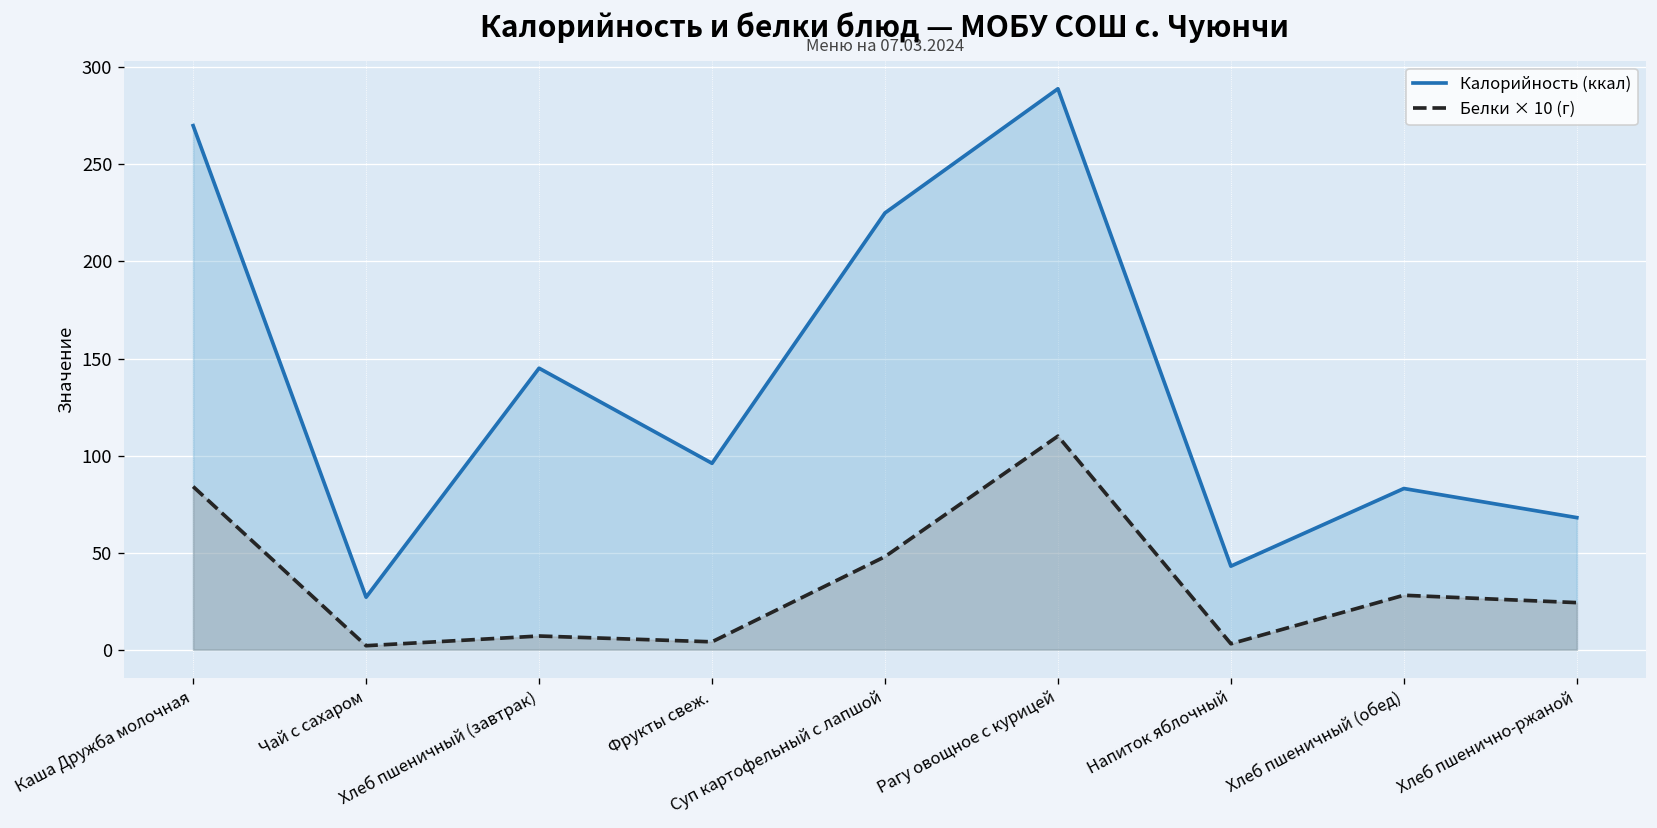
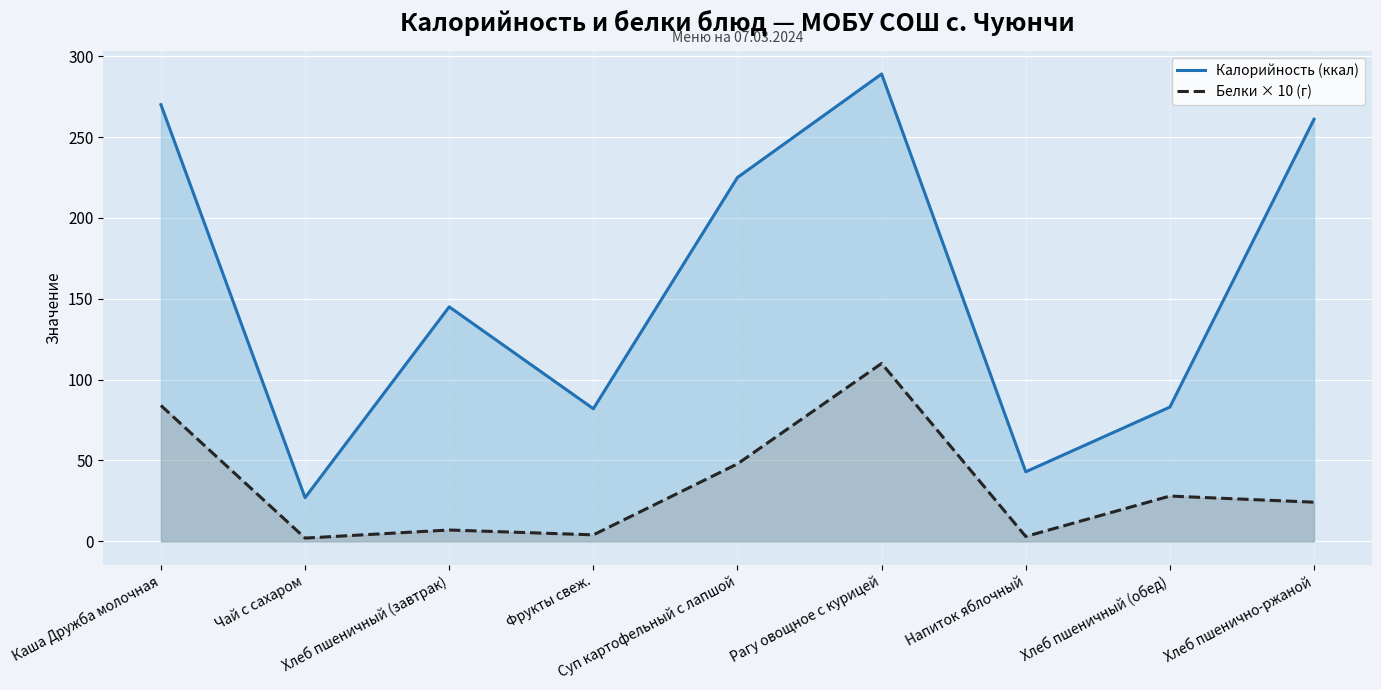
  {
    "Калорийность (ккал)": {
      "Каша Дружба молочная": 270,
      "Чай с сахаром": 27,
      "Хлеб пшеничный (завтрак)": 145,
-     "Фрукты свеж.": 96,
+     "Фрукты свеж.": 82,
      "Суп картофельный с лапшой": 225,
      "Рагу овощное с курицей": 289,
      "Напиток яблочный": 43,
      "Хлеб пшеничный (обед)": 83,
-     "Хлеб пшенично-ржаной": 68
+     "Хлеб пшенично-ржаной": 261
    },
    "Белки × 10 (г)": {
      "Каша Дружба молочная": 84,
      "Чай с сахаром": 2,
      "Хлеб пшеничный (завтрак)": 7,
      "Фрукты свеж.": 4,
      "Суп картофельный с лапшой": 48,
      "Рагу овощное с курицей": 110,
      "Напиток яблочный": 3,
      "Хлеб пшеничный (обед)": 28,
      "Хлеб пшенично-ржаной": 24
    }
  }
